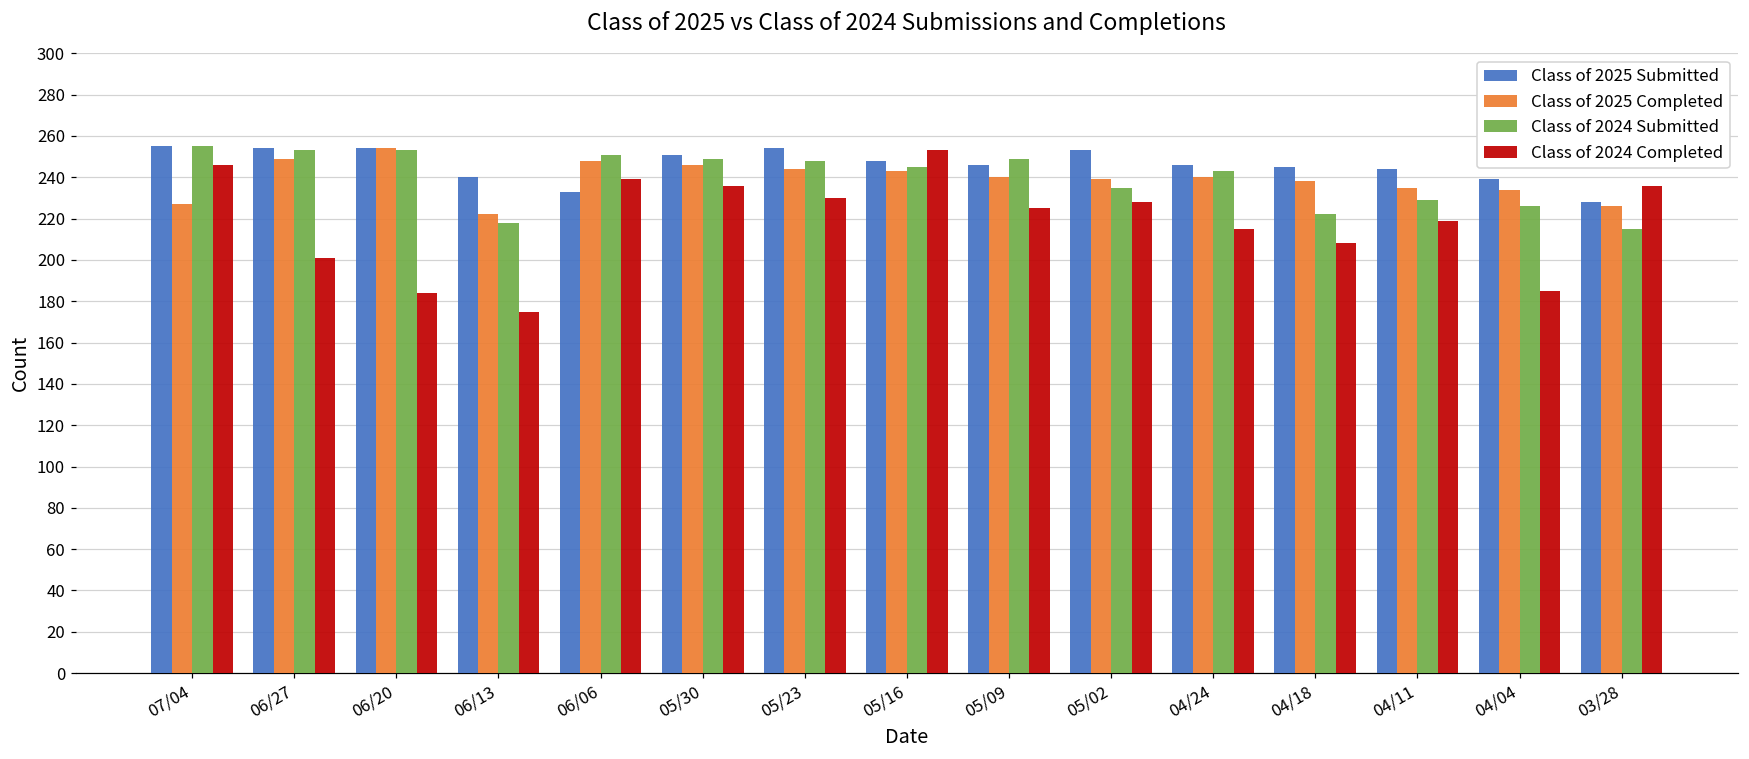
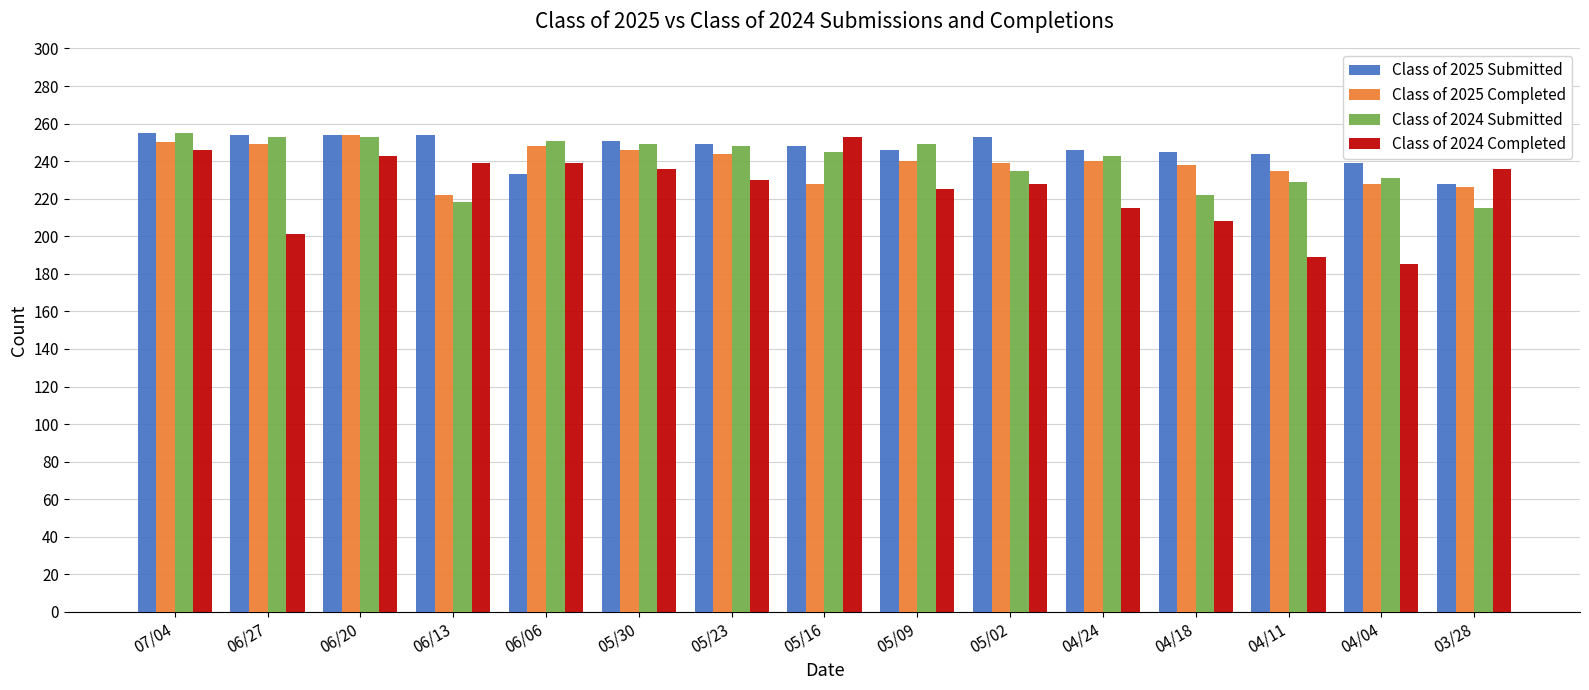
  {
    "Class of 2025 Submitted": {
      "07/04": 255,
      "06/27": 254,
      "06/20": 254,
-     "06/13": 240,
+     "06/13": 254,
      "06/06": 233,
      "05/30": 251,
-     "05/23": 254,
+     "05/23": 249,
      "05/16": 248,
      "05/09": 246,
      "05/02": 253,
      "04/24": 246,
      "04/18": 245,
      "04/11": 244,
      "04/04": 239,
      "03/28": 228
    },
    "Class of 2025 Completed": {
-     "07/04": 227,
+     "07/04": 250,
      "06/27": 249,
      "06/20": 254,
      "06/13": 222,
      "06/06": 248,
      "05/30": 246,
      "05/23": 244,
-     "05/16": 243,
+     "05/16": 228,
      "05/09": 240,
      "05/02": 239,
      "04/24": 240,
      "04/18": 238,
      "04/11": 235,
-     "04/04": 234,
+     "04/04": 228,
      "03/28": 226
    },
    "Class of 2024 Submitted": {
      "07/04": 255,
      "06/27": 253,
      "06/20": 253,
      "06/13": 218,
      "06/06": 251,
      "05/30": 249,
      "05/23": 248,
      "05/16": 245,
      "05/09": 249,
      "05/02": 235,
      "04/24": 243,
      "04/18": 222,
      "04/11": 229,
-     "04/04": 226,
+     "04/04": 231,
      "03/28": 215
    },
    "Class of 2024 Completed": {
      "07/04": 246,
      "06/27": 201,
-     "06/20": 184,
-     "06/13": 175,
+     "06/20": 243,
+     "06/13": 239,
      "06/06": 239,
      "05/30": 236,
      "05/23": 230,
      "05/16": 253,
      "05/09": 225,
      "05/02": 228,
      "04/24": 215,
      "04/18": 208,
-     "04/11": 219,
+     "04/11": 189,
      "04/04": 185,
      "03/28": 236
    }
  }
